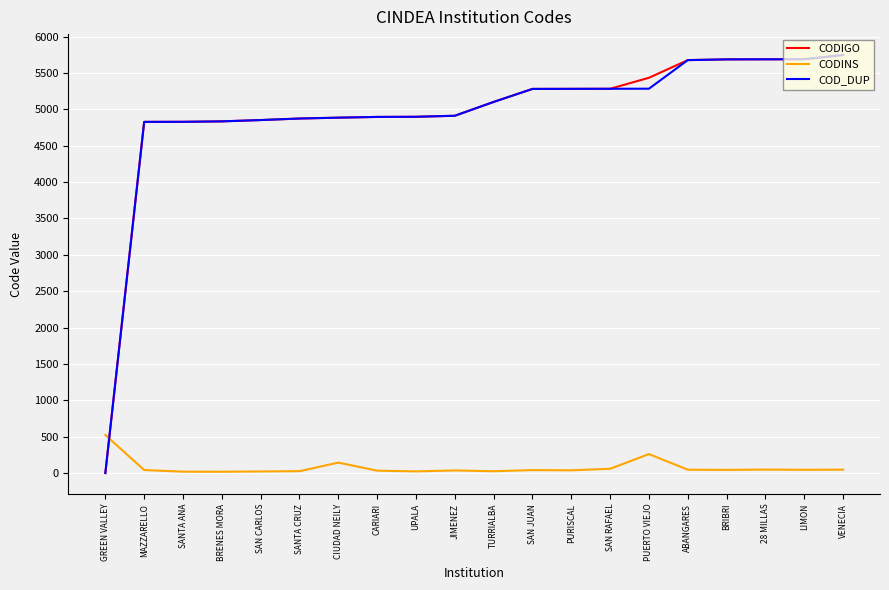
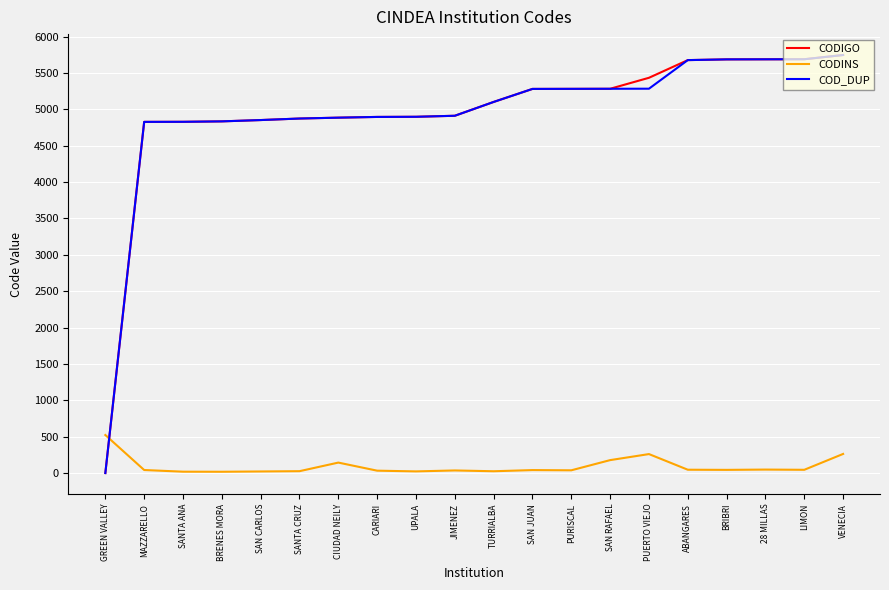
  {
    "CODIGO": {
      "PUERTO VIEJO": 5400
    },
    "CODINS": {
      "GREEN VALLEY": 500,
      "MAZZARELLO": 0,
      "SANTA ANA": 0,
      "BRENES MORA": 0,
      "SAN CARLOS": 0,
      "SANTA CRUZ": 0,
      "CIUDAD NEILY": 100,
      "CARIARI": 0,
      "UPALA": 0,
      "JIMENEZ": 0,
      "TURRIALBA": 0,
      "SAN JUAN": 0,
      "PURISCAL": 0,
-     "SAN RAFAEL": 100,
+     "SAN RAFAEL": 200,
      "PUERTO VIEJO": 300,
      "ABANGARES": 0,
      "BRIBRI": 0,
      "28 MILLAS": 0,
      "LIMON": 0,
-     "VENECIA": 0
+     "VENECIA": 300
    },
    "COD_DUP": {
      "PUERTO VIEJO": 5300
    }
  }
